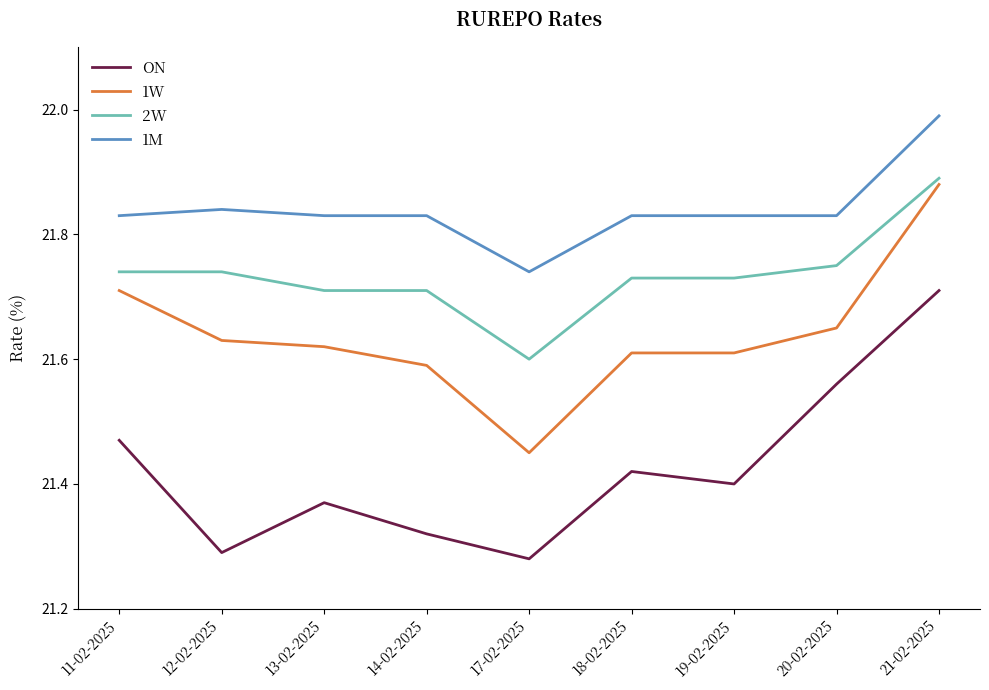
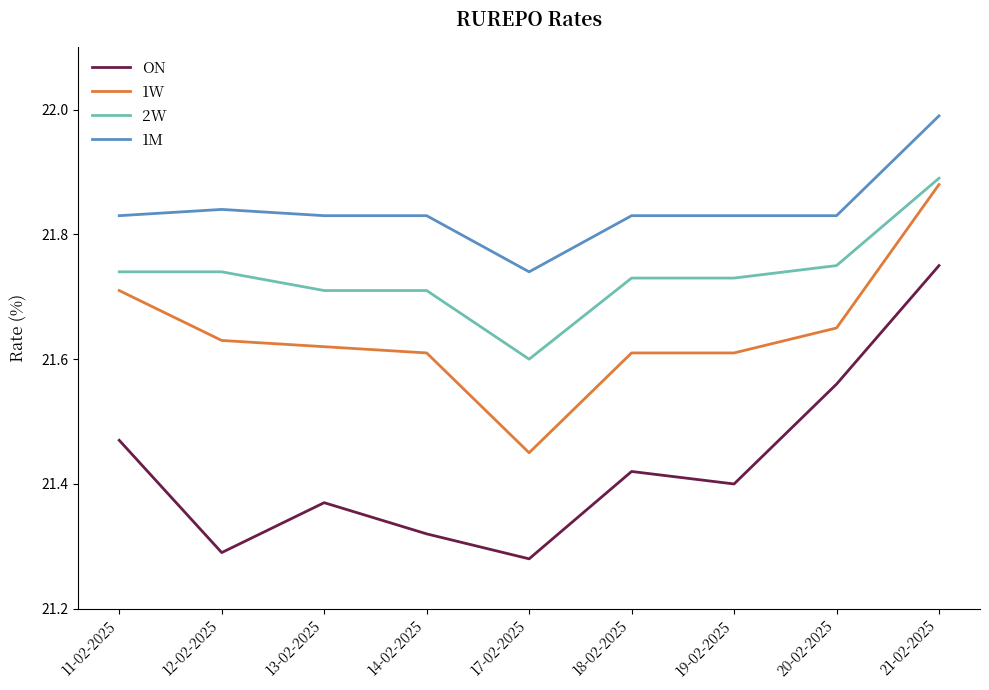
  {
    "ON": {
      "11-02-2025": 21.47,
      "12-02-2025": 21.29,
      "13-02-2025": 21.37,
      "14-02-2025": 21.32,
      "17-02-2025": 21.28,
      "18-02-2025": 21.42,
      "19-02-2025": 21.40,
      "20-02-2025": 21.56,
-     "21-02-2025": 21.71
+     "21-02-2025": 21.75
    },
    "1W": {
      "11-02-2025": 21.71,
      "12-02-2025": 21.63,
      "13-02-2025": 21.62,
-     "14-02-2025": 21.59,
+     "14-02-2025": 21.61,
      "17-02-2025": 21.45,
      "18-02-2025": 21.61,
      "19-02-2025": 21.61,
      "20-02-2025": 21.65,
      "21-02-2025": 21.88
    }
  }
